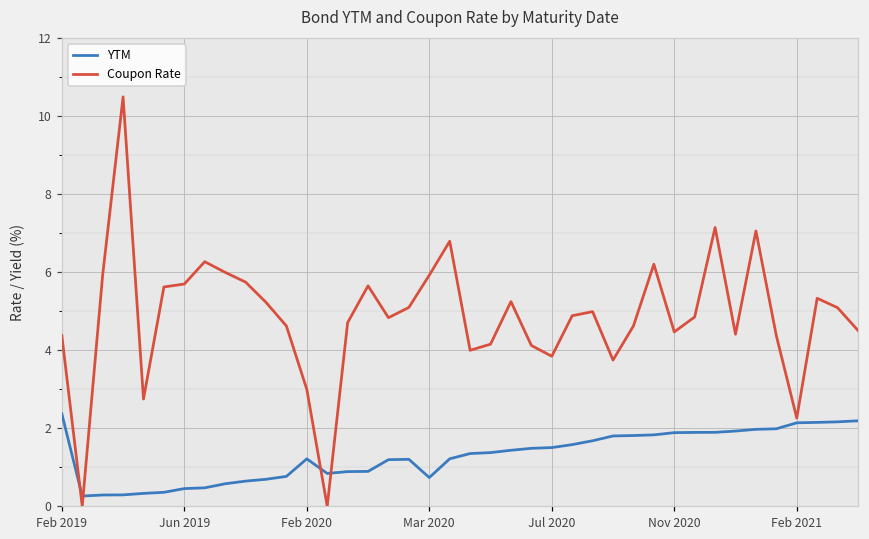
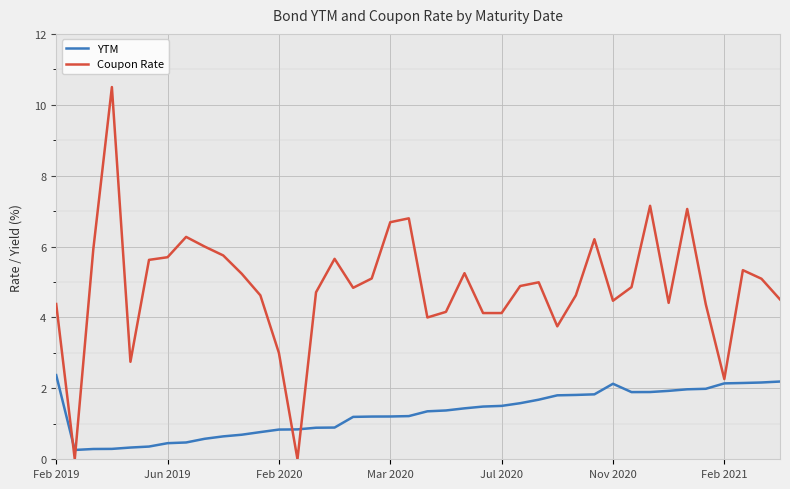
  {
    "YTM": {
      "Feb 2019": 2.4,
      "Jun 2019": 0.5,
-     "Feb 2020": 1.2,
-     "Mar 2020": 0.7,
+     "Feb 2020": 0.8,
+     "Mar 2020": 1.2,
      "Jul 2020": 1.5,
-     "Nov 2020": 1.9,
+     "Nov 2020": 2.1,
      "Feb 2021": 2.1
    },
    "Coupon Rate": {
      "Feb 2019": 4.4,
      "Jun 2019": 5.7,
      "Feb 2020": 3.0,
-     "Mar 2020": 5.9,
-     "Jul 2020": 3.8,
+     "Mar 2020": 6.7,
+     "Jul 2020": 4.1,
      "Nov 2020": 4.5,
      "Feb 2021": 2.3
    }
  }
